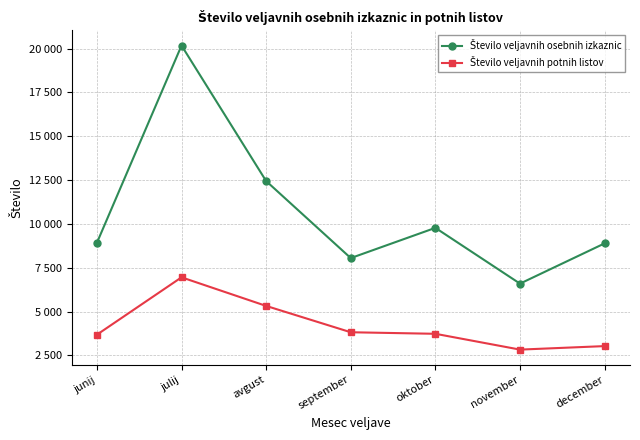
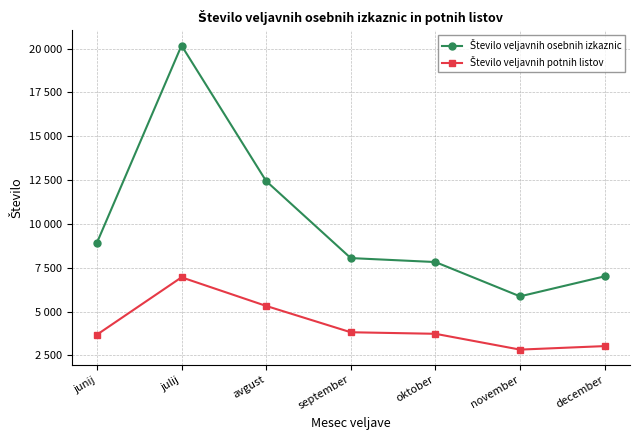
  {
    "Število veljavnih osebnih izkaznic": {
      "junij": 8900,
      "julij": 20200,
      "avgust": 12400,
      "september": 8100,
-     "oktober": 9800,
-     "november": 6600,
-     "december": 8900
+     "oktober": 7800,
+     "november": 5900,
+     "december": 7000
    },
    "Število veljavnih potnih listov": {
      "junij": 3700,
      "julij": 7000,
      "avgust": 5300,
      "september": 3800,
      "oktober": 3700,
      "november": 2800,
      "december": 3000
    }
  }
